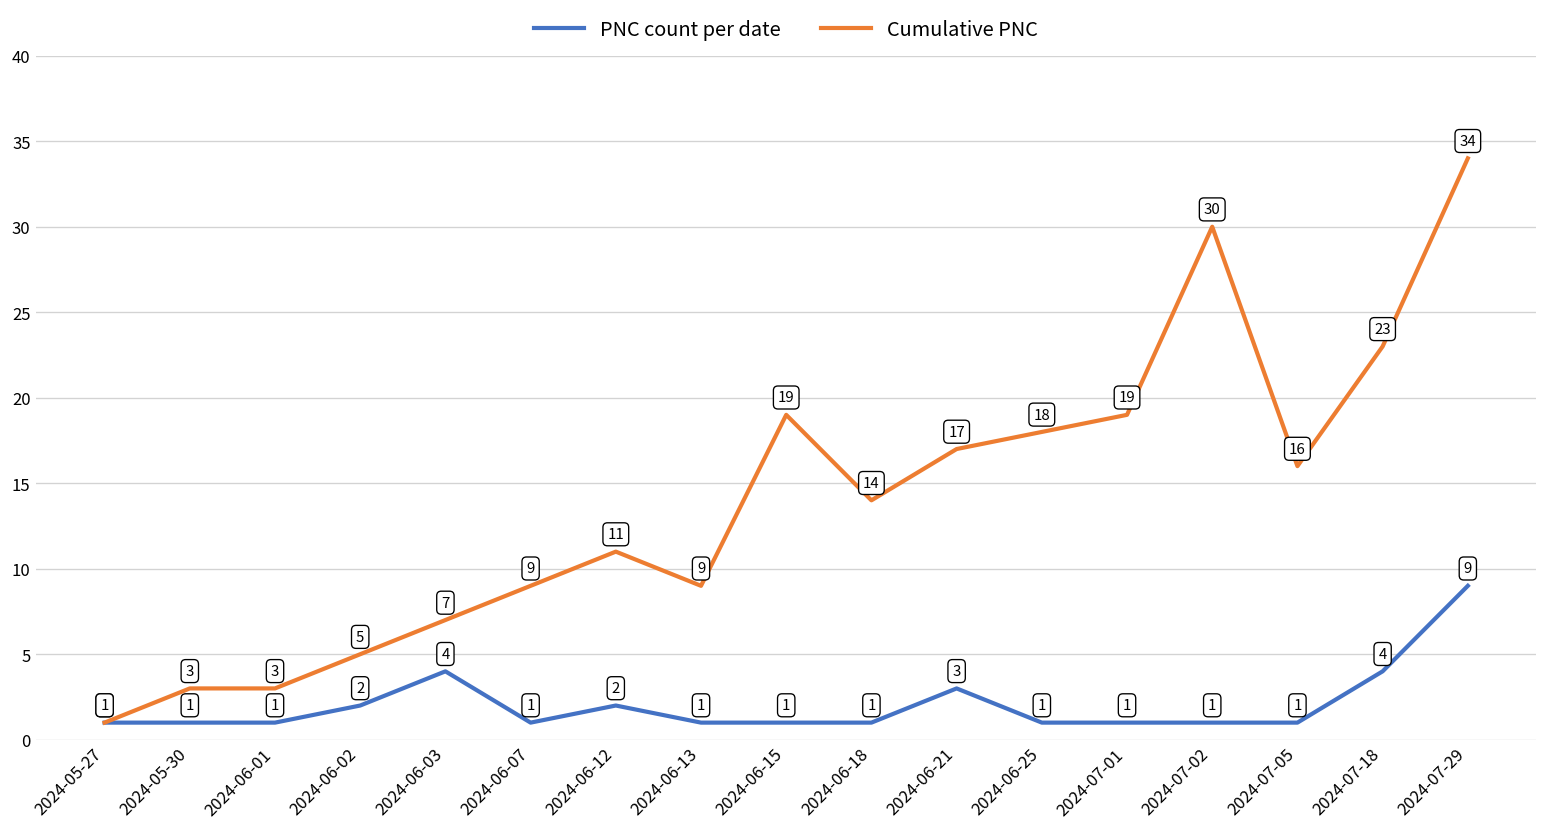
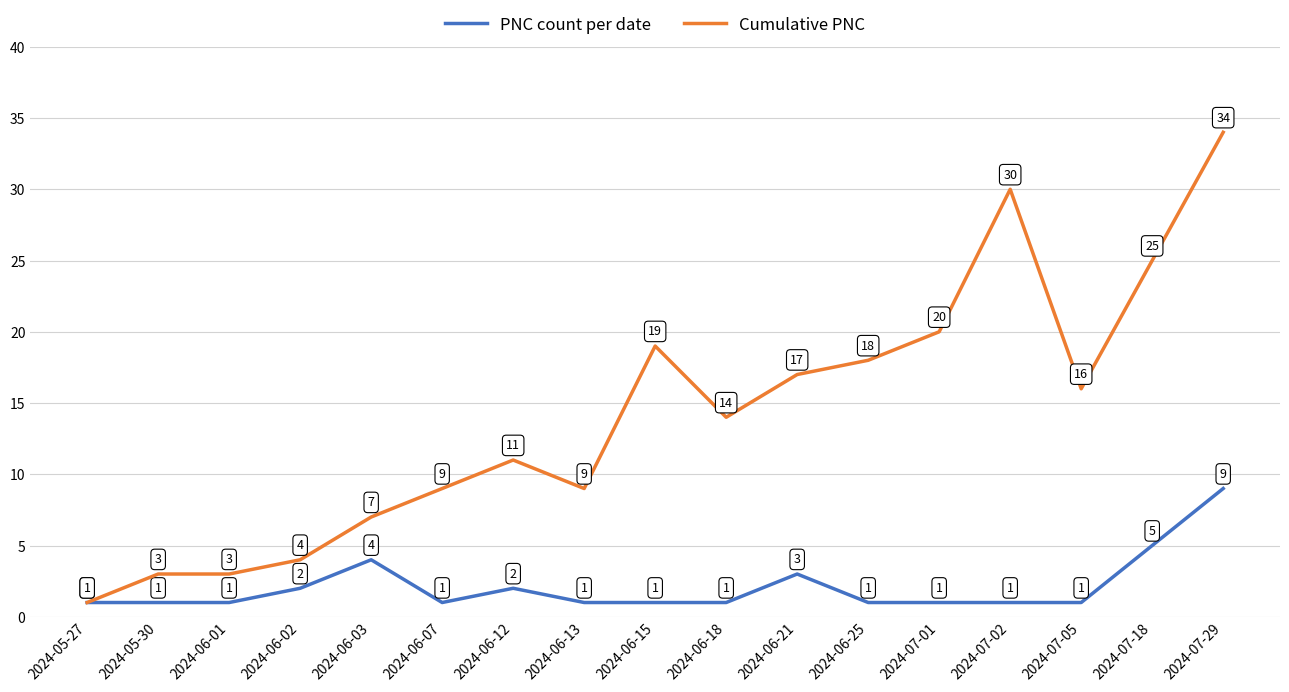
  {
    "PNC count per date": {
-     "2024-07-18": 4
+     "2024-07-18": 5
    },
    "Cumulative PNC": {
-     "2024-06-02": 5,
-     "2024-07-01": 19,
-     "2024-07-18": 23
+     "2024-06-02": 4,
+     "2024-07-01": 20,
+     "2024-07-18": 25
    }
  }
